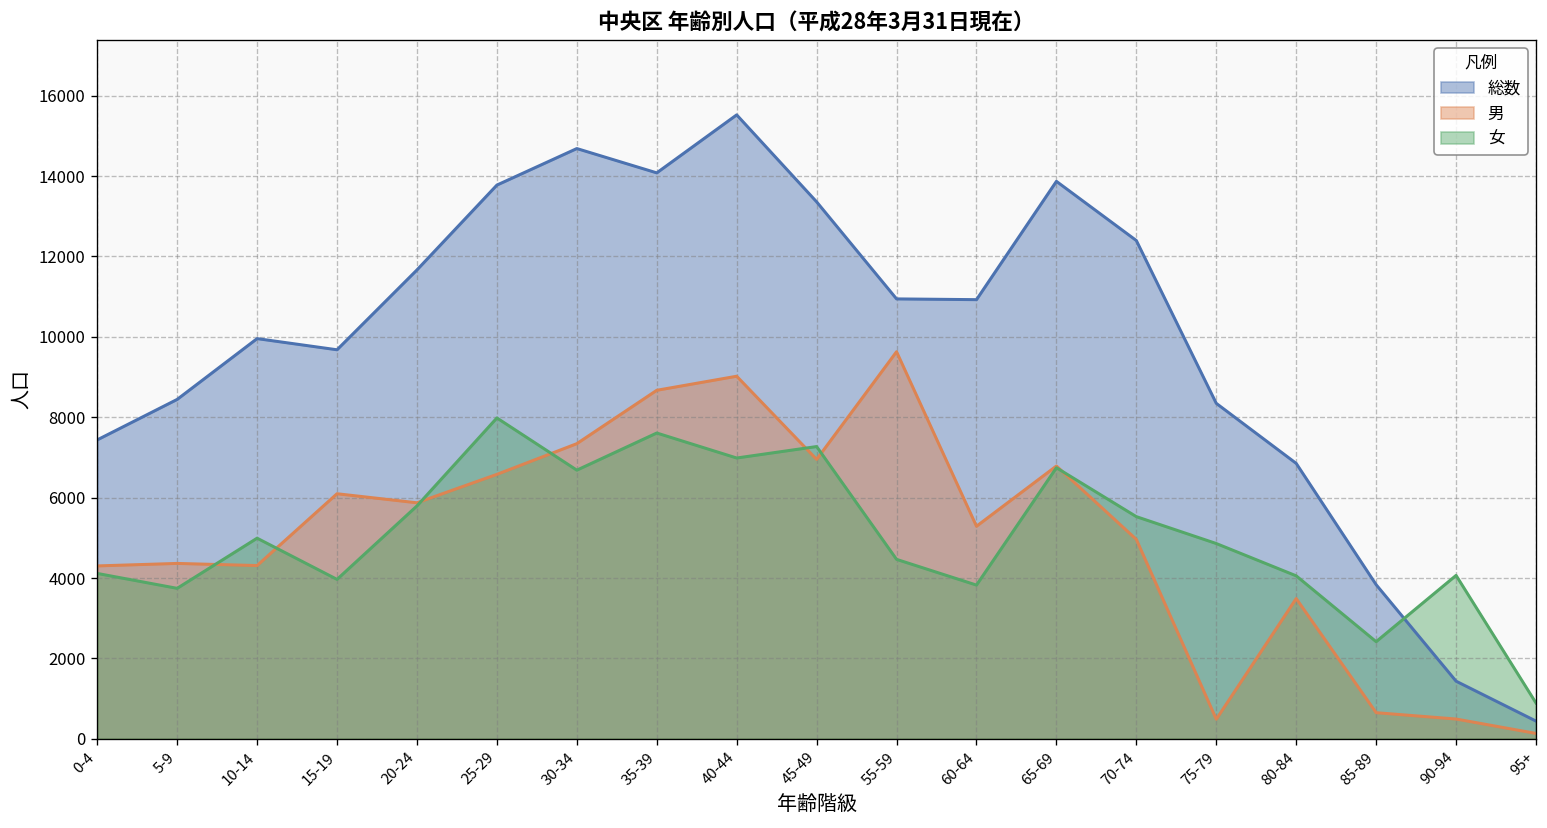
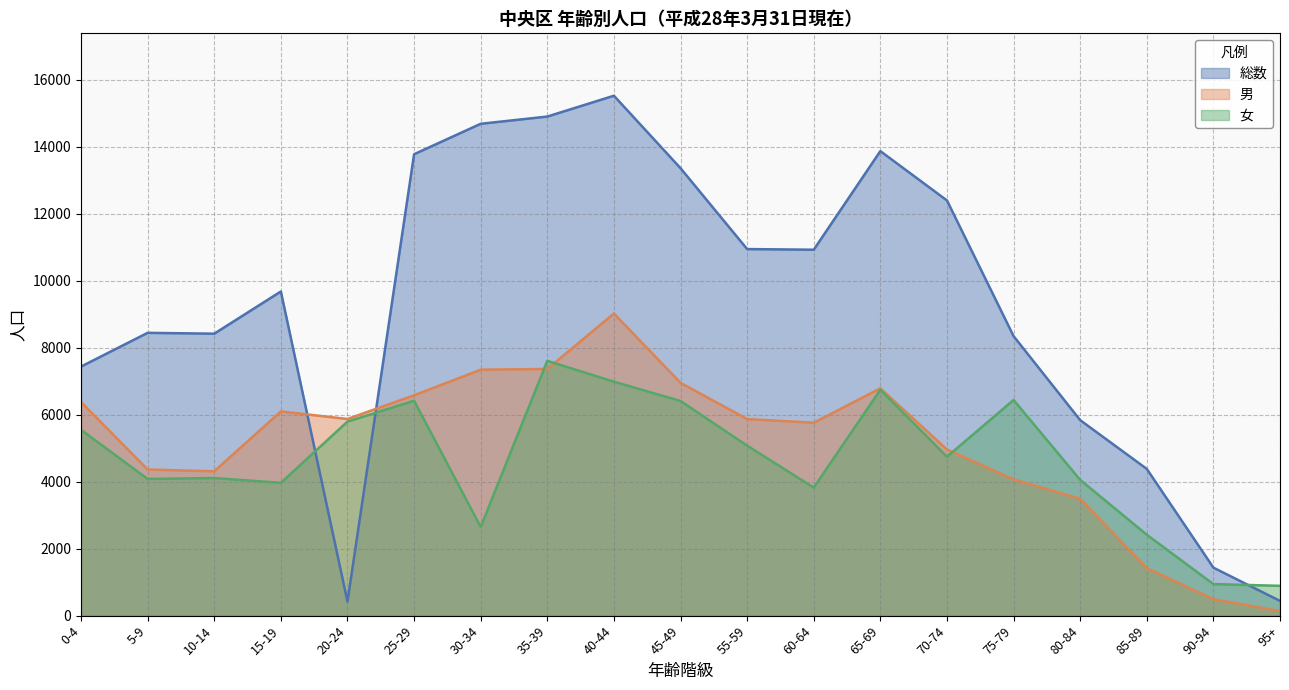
  {
    "総数": {
      "0-4": 7400,
      "5-9": 8400,
-     "10-14": 10000,
+     "10-14": 8400,
      "15-19": 9700,
-     "20-24": 11700,
+     "20-24": 400,
      "25-29": 13800,
      "30-34": 14700,
-     "35-39": 14100,
+     "35-39": 14900,
      "40-44": 15500,
      "45-49": 13400,
      "55-59": 10900,
      "60-64": 10900,
      "65-69": 13900,
      "70-74": 12400,
      "75-79": 8300,
-     "80-84": 6900,
-     "85-89": 3800,
+     "80-84": 5800,
+     "85-89": 4400,
      "90-94": 1400,
      "95+": 400
    },
    "男": {
-     "0-4": 4300,
+     "0-4": 6400,
      "5-9": 4400,
      "10-14": 4300,
      "15-19": 6100,
      "20-24": 5900,
      "25-29": 6600,
      "30-34": 7300,
-     "35-39": 8700,
+     "35-39": 7400,
      "40-44": 9000,
      "45-49": 7000,
-     "55-59": 9600,
-     "60-64": 5300,
+     "55-59": 5900,
+     "60-64": 5800,
      "70-74": 5000,
-     "75-79": 500,
+     "75-79": 4100,
      "80-84": 3500,
-     "85-89": 600,
+     "85-89": 1400,
      "90-94": 500,
      "95+": 100
    },
    "女": {
-     "0-4": 4100,
-     "5-9": 3700,
-     "10-14": 5000,
+     "0-4": 5500,
+     "5-9": 4100,
+     "10-14": 4100,
      "15-19": 4000,
      "20-24": 5800,
-     "25-29": 8000,
-     "30-34": 6700,
+     "25-29": 6400,
+     "30-34": 2600,
      "35-39": 7600,
      "40-44": 7000,
-     "45-49": 7300,
-     "55-59": 4500,
+     "45-49": 6400,
+     "55-59": 5100,
      "60-64": 3800,
-     "70-74": 5500,
-     "75-79": 4900,
+     "70-74": 4700,
+     "75-79": 6400,
      "80-84": 4100,
      "85-89": 2400,
-     "90-94": 4100,
+     "90-94": 900,
      "95+": 900
    }
  }
